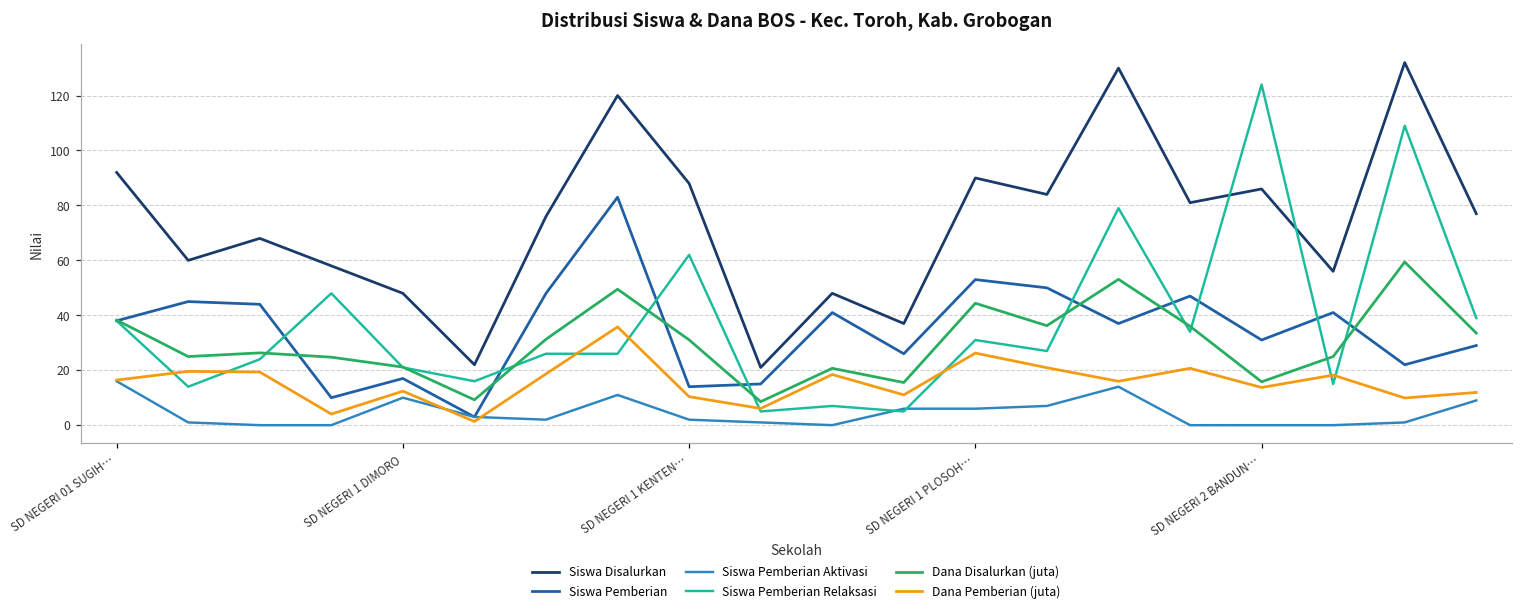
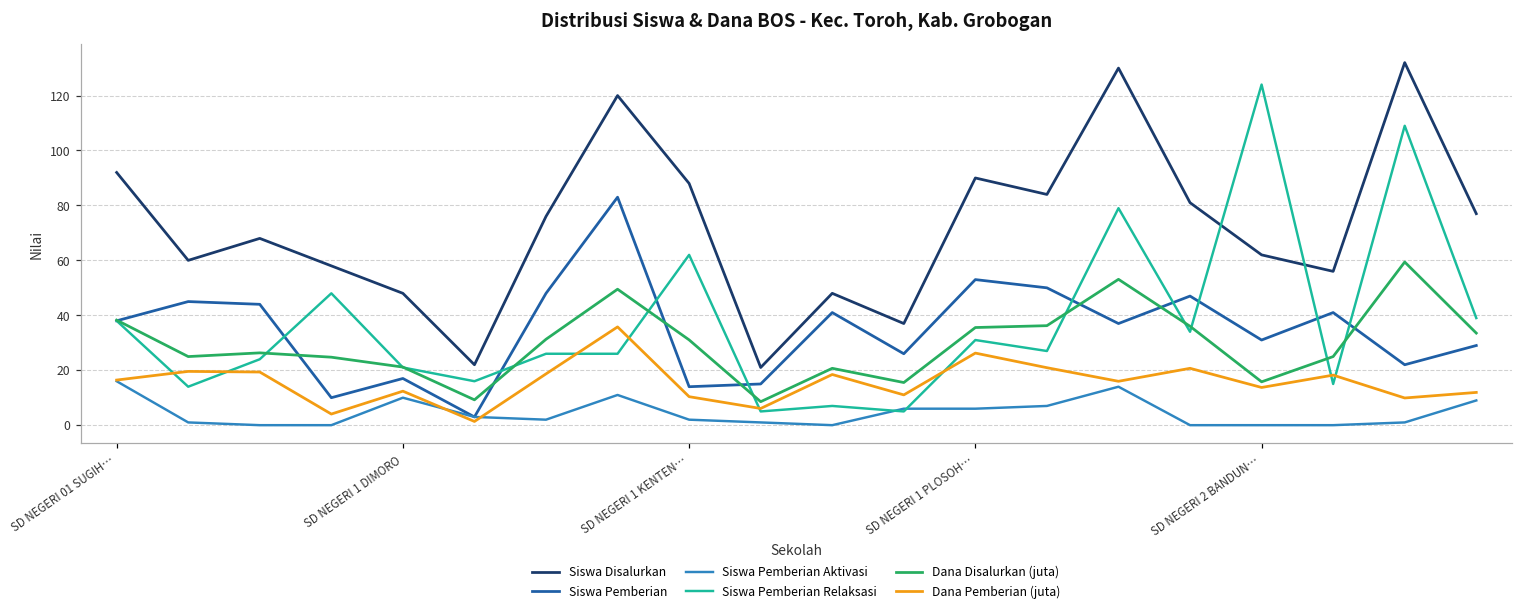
  {
    "Siswa Disalurkan": {
      "SD NEGERI 01 SUGIH…": 92,
      "SD NEGERI 1 DIMORO": 48,
      "SD NEGERI 1 KENTEN…": 88,
      "SD NEGERI 1 PLOSOH…": 90,
-     "SD NEGERI 2 BANDUN…": 86
+     "SD NEGERI 2 BANDUN…": 62
    },
    "Siswa Pemberian Relaksasi": {
      "SD NEGERI 1 KENTEN…": 62,
      "SD NEGERI 1 PLOSOH…": 31,
      "SD NEGERI 2 BANDUN…": 124
    },
    "Dana Disalurkan (juta)": {
      "SD NEGERI 1 KENTEN…": 31,
-     "SD NEGERI 1 PLOSOH…": 44,
+     "SD NEGERI 1 PLOSOH…": 36,
      "SD NEGERI 2 BANDUN…": 16
    },
    "Dana Pemberian (juta)": {
      "SD NEGERI 1 DIMORO": 12,
      "SD NEGERI 1 KENTEN…": 10,
      "SD NEGERI 1 PLOSOH…": 26,
      "SD NEGERI 2 BANDUN…": 14
    }
  }
